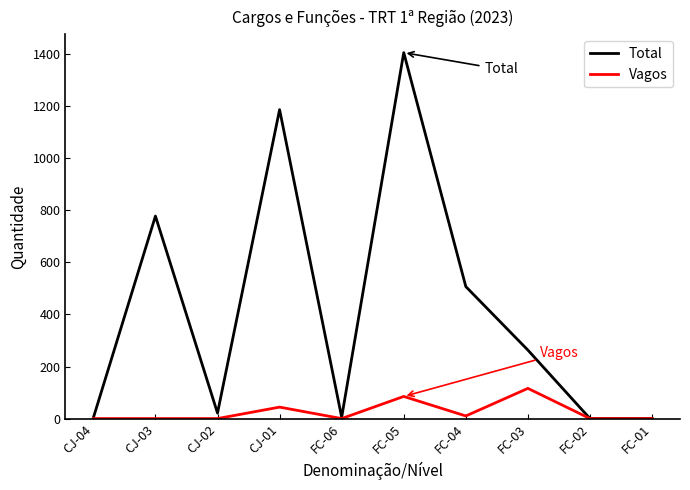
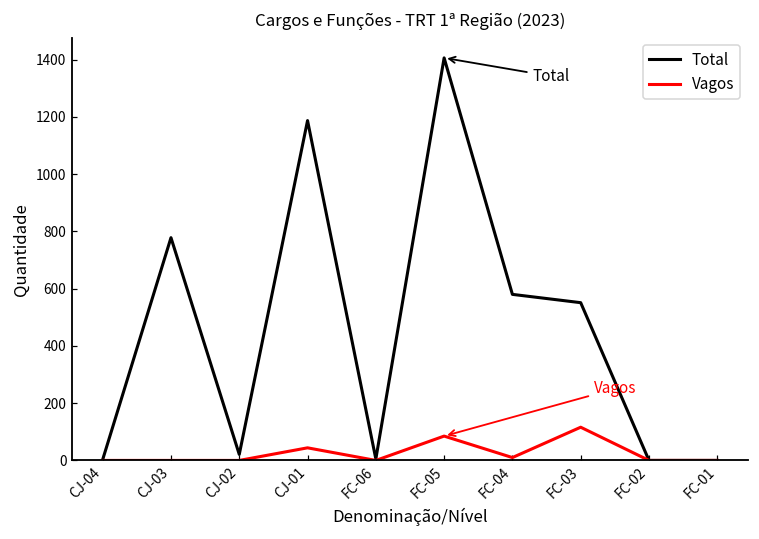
  {
    "Total": {
      "CJ-03": 780,
      "CJ-02": 20,
      "CJ-01": 1190,
      "FC-05": 1410,
-     "FC-04": 510,
-     "FC-03": 260
+     "FC-04": 580,
+     "FC-03": 550
    },
    "Vagos": {
      "CJ-03": 0,
      "CJ-02": 0,
      "CJ-01": 40,
      "FC-05": 90,
      "FC-04": 10,
      "FC-03": 120
    }
  }
